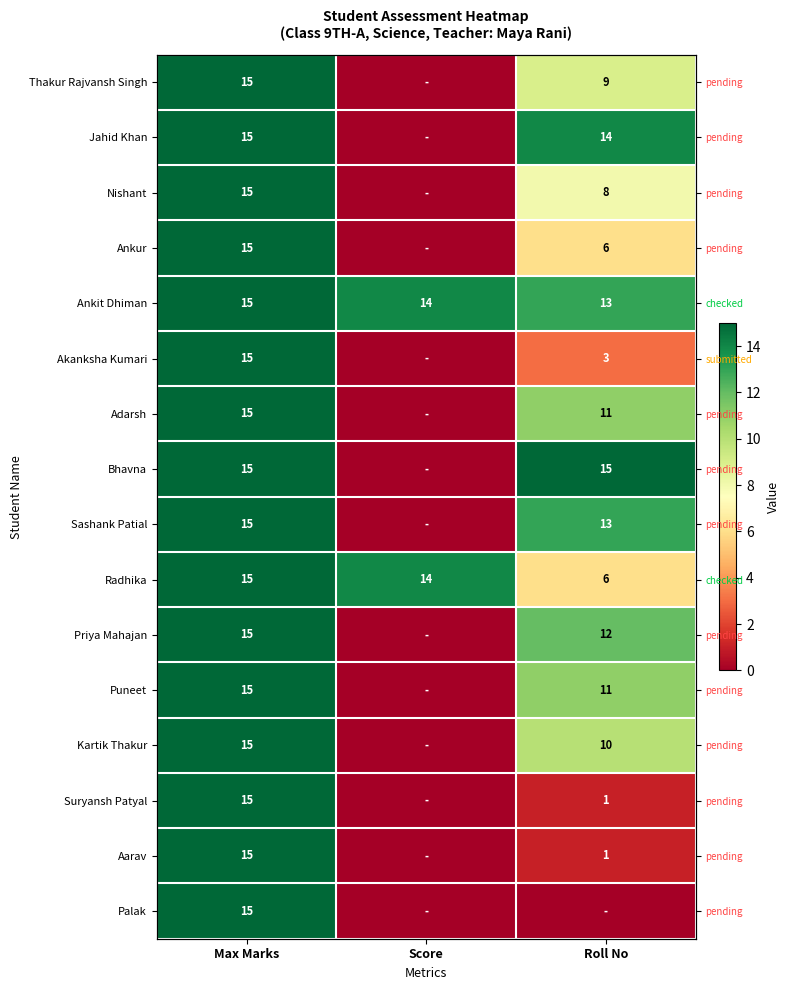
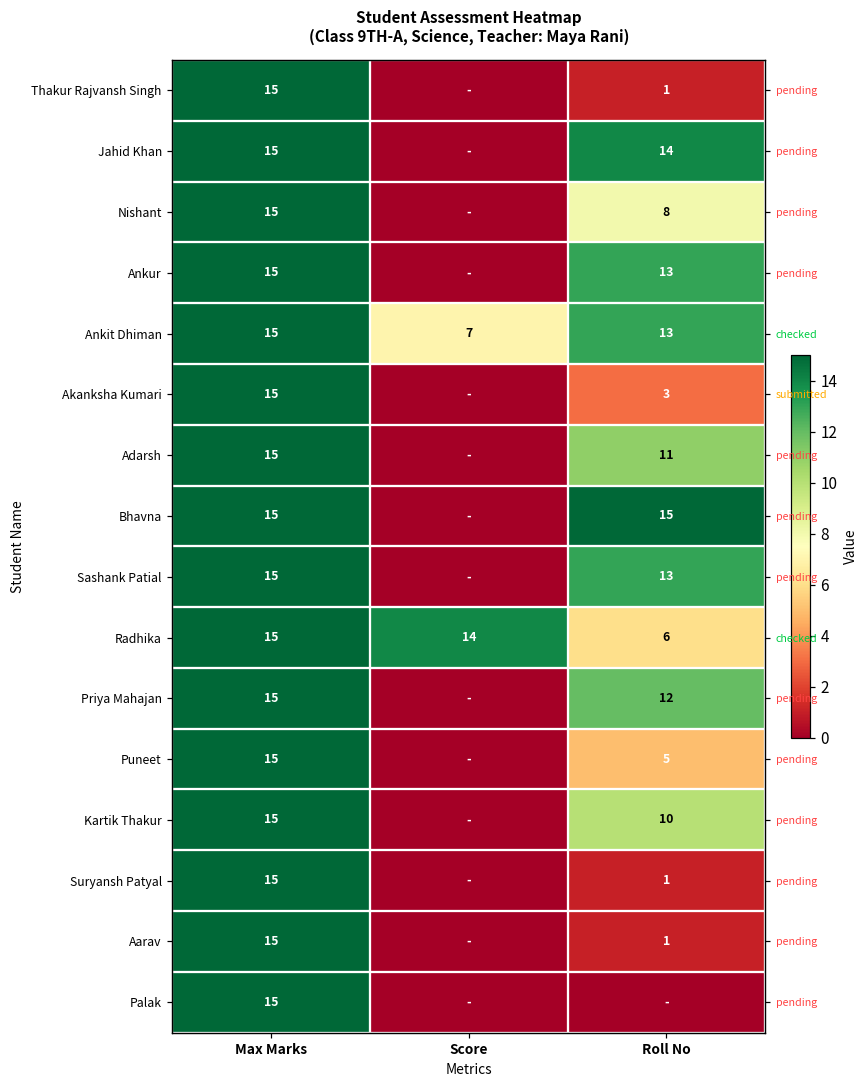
  {
    "Thakur Rajvansh Singh": {
      "Max Marks": 15,
-     "Roll No": 9
+     "Roll No": 1
    },
    "Jahid Khan": {
      "Max Marks": 15,
      "Roll No": 14
    },
    "Nishant": {
      "Max Marks": 15,
      "Roll No": 8
    },
    "Ankur": {
      "Max Marks": 15,
-     "Roll No": 6
+     "Roll No": 13
    },
    "Ankit Dhiman": {
      "Max Marks": 15,
-     "Score": 14,
+     "Score": 7,
      "Roll No": 13
    },
    "Akanksha Kumari": {
      "Max Marks": 15,
      "Roll No": 3
    },
    "Adarsh": {
      "Max Marks": 15,
      "Roll No": 11
    },
    "Bhavna": {
      "Max Marks": 15,
      "Roll No": 15
    },
    "Sashank Patial": {
      "Max Marks": 15,
      "Roll No": 13
    },
    "Radhika": {
      "Max Marks": 15,
      "Score": 14,
      "Roll No": 6
    },
    "Priya Mahajan": {
      "Max Marks": 15,
      "Roll No": 12
    },
    "Puneet": {
      "Max Marks": 15,
-     "Roll No": 11
+     "Roll No": 5
    },
    "Kartik Thakur": {
      "Max Marks": 15,
      "Roll No": 10
    },
    "Suryansh Patyal": {
      "Max Marks": 15,
      "Roll No": 1
    },
    "Aarav": {
      "Max Marks": 15,
      "Roll No": 1
    },
    "Palak": {
      "Max Marks": 15
    }
  }
